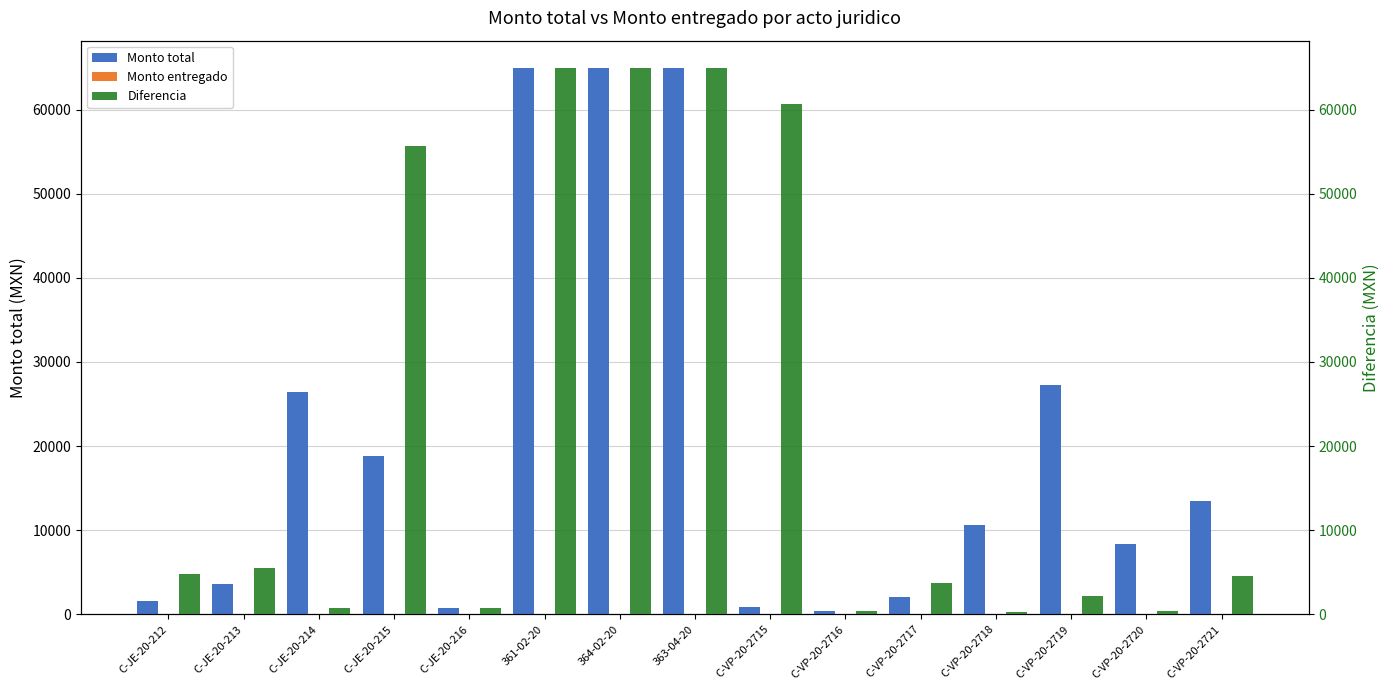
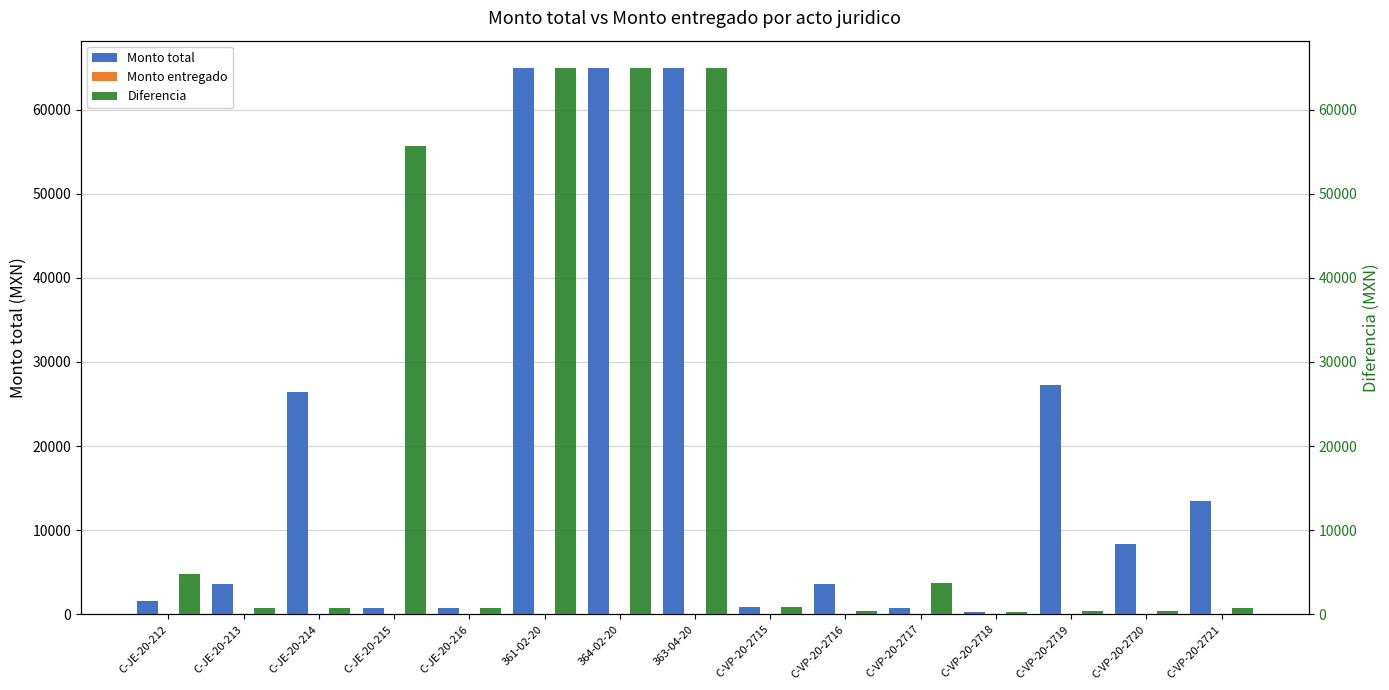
  {
    "Monto total": {
      "C-JE-20-212": 2000,
      "C-JE-20-213": 4000,
      "C-JE-20-214": 26000,
-     "C-JE-20-215": 19000,
+     "C-JE-20-215": 1000,
      "C-JE-20-216": 1000,
      "361-02-20": 65000,
      "364-02-20": 65000,
      "363-04-20": 65000,
      "C-VP-20-2715": 1000,
-     "C-VP-20-2716": 0,
-     "C-VP-20-2717": 2000,
-     "C-VP-20-2718": 11000,
+     "C-VP-20-2716": 4000,
+     "C-VP-20-2717": 1000,
+     "C-VP-20-2718": 0,
      "C-VP-20-2719": 27000,
      "C-VP-20-2720": 8000,
      "C-VP-20-2721": 14000
    },
    "Monto entregado": {
      "C-JE-20-212": 0,
      "C-JE-20-213": 0,
      "C-JE-20-214": 0,
      "C-JE-20-215": 0,
      "C-JE-20-216": 0,
      "361-02-20": 0,
      "364-02-20": 0,
      "363-04-20": 0,
      "C-VP-20-2715": 0,
      "C-VP-20-2716": 0,
      "C-VP-20-2717": 0,
      "C-VP-20-2718": 0,
      "C-VP-20-2719": 0,
      "C-VP-20-2720": 0,
      "C-VP-20-2721": 0
    },
    "Diferencia": {
      "C-JE-20-212": 5000,
-     "C-JE-20-213": 5000,
+     "C-JE-20-213": 1000,
      "C-JE-20-214": 1000,
      "C-JE-20-215": 56000,
      "C-JE-20-216": 1000,
      "361-02-20": 65000,
      "364-02-20": 65000,
      "363-04-20": 65000,
-     "C-VP-20-2715": 61000,
+     "C-VP-20-2715": 1000,
      "C-VP-20-2716": 0,
      "C-VP-20-2717": 4000,
      "C-VP-20-2718": 0,
-     "C-VP-20-2719": 2000,
+     "C-VP-20-2719": 0,
      "C-VP-20-2720": 0,
-     "C-VP-20-2721": 5000
+     "C-VP-20-2721": 1000
    }
  }
